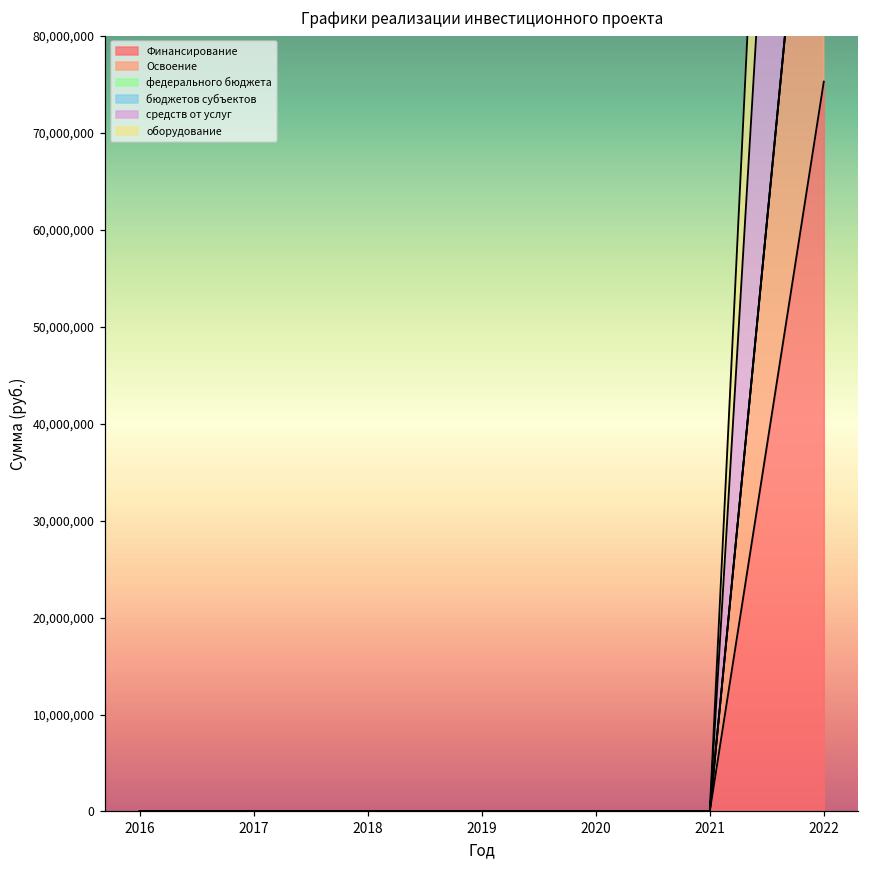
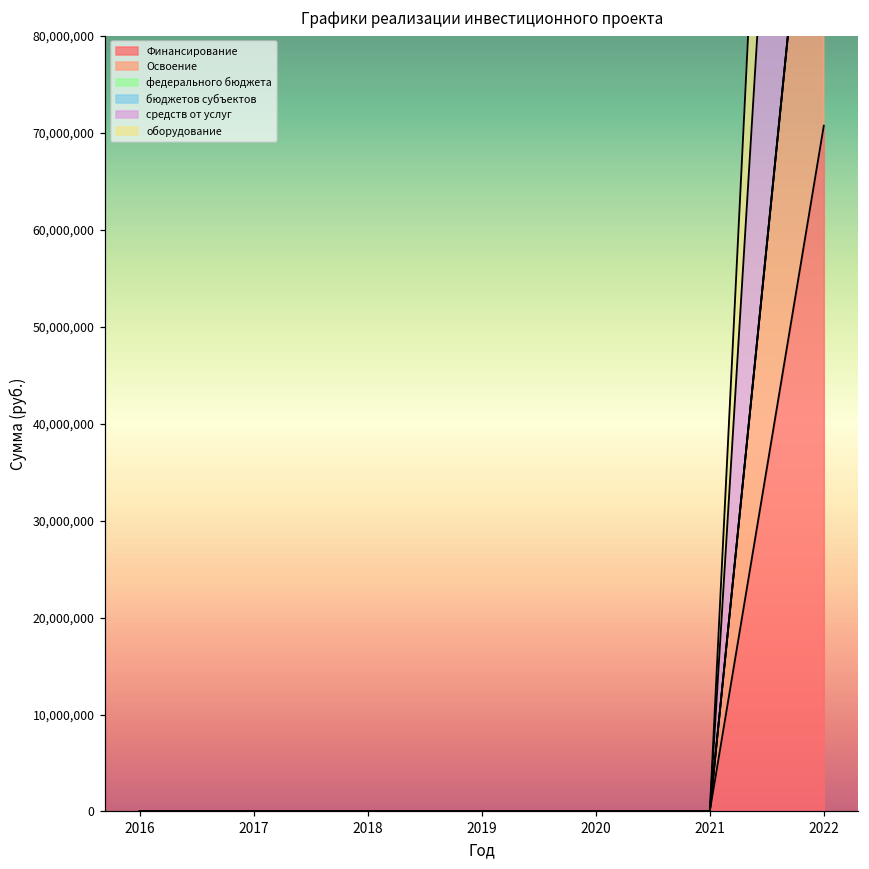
  {
    "Финансирование": {
-     "2022": "75,000,000"
+     "2022": "71,000,000"
    }
  }
